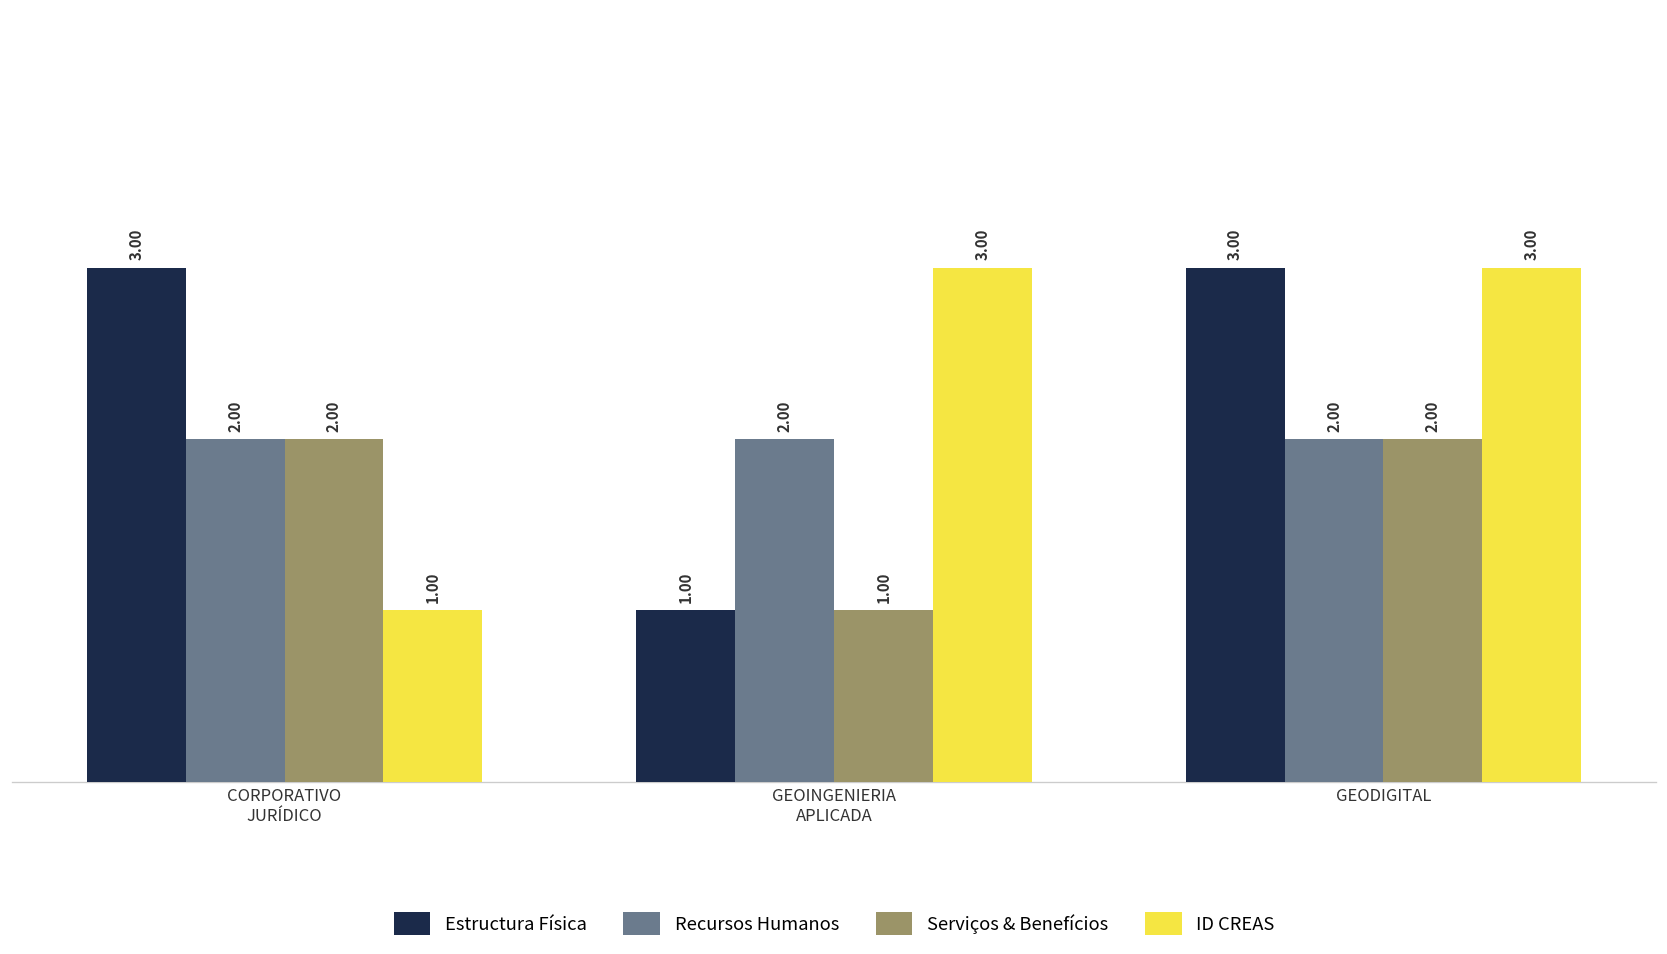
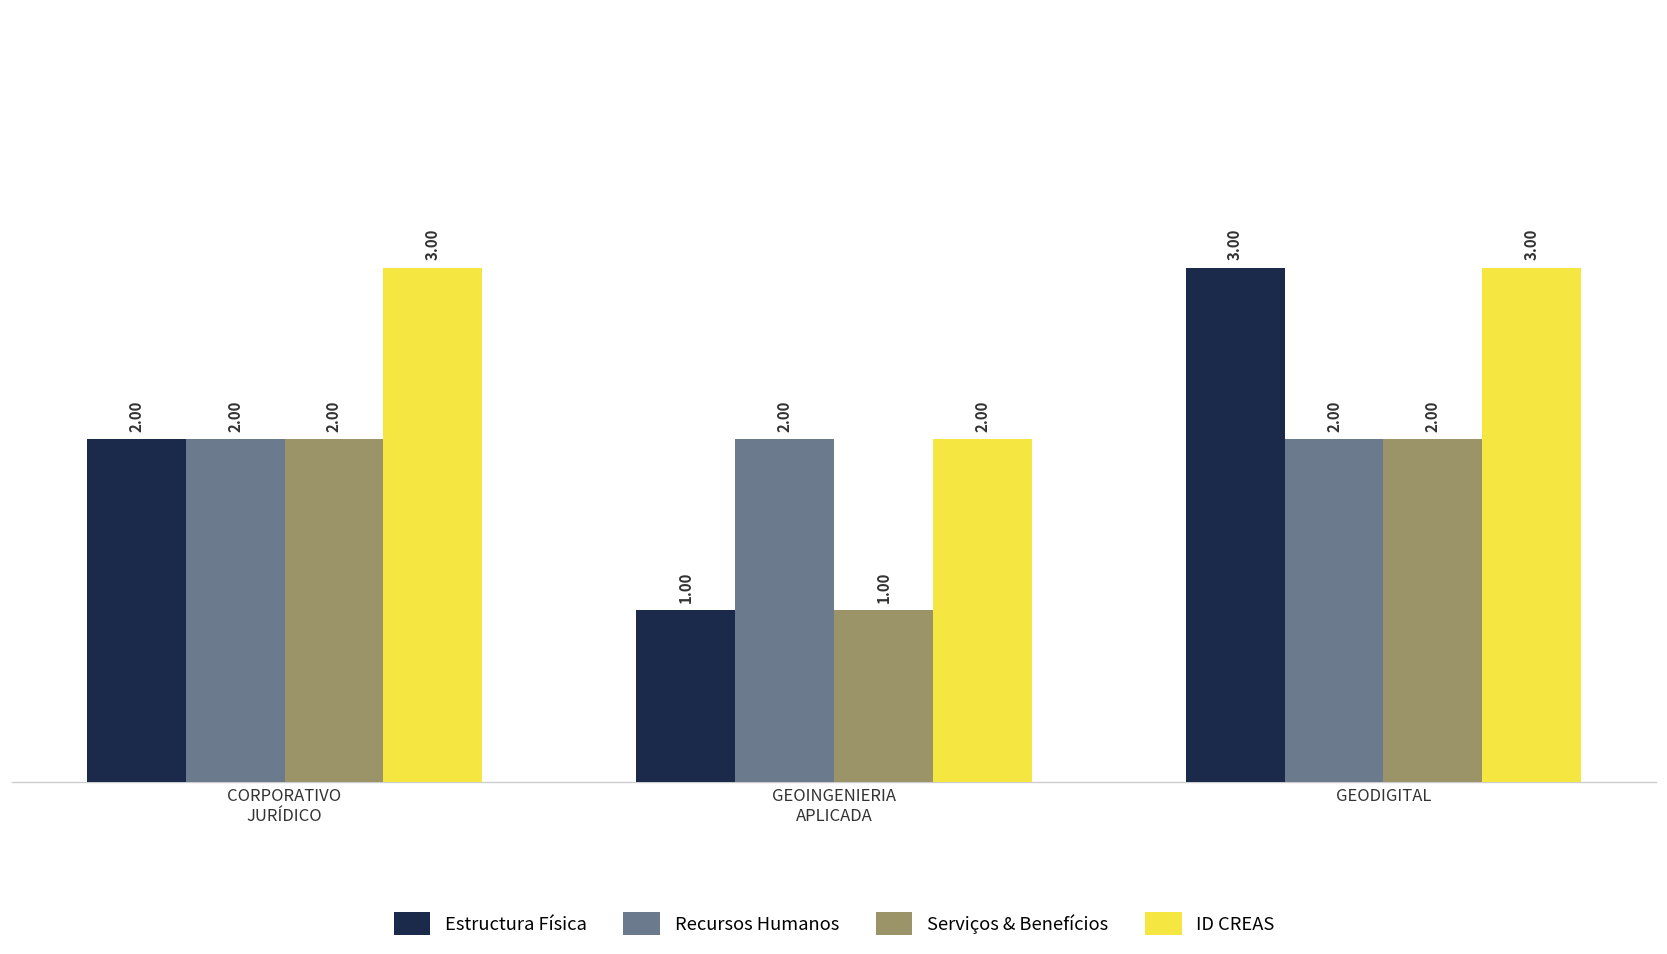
  {
    "Estructura Física": {
-     "CORPORATIVO JURÍDICO": 3.00,
+     "CORPORATIVO JURÍDICO": 2.00,
      "GEOINGENIERIA APLICADA": 1.00,
      "GEODIGITAL": 3.00
    },
    "Recursos Humanos": {
      "CORPORATIVO JURÍDICO": 2.00,
      "GEOINGENIERIA APLICADA": 2.00,
      "GEODIGITAL": 2.00
    },
    "Serviços & Benefícios": {
      "CORPORATIVO JURÍDICO": 2.00,
      "GEOINGENIERIA APLICADA": 1.00,
      "GEODIGITAL": 2.00
    },
    "ID CREAS": {
-     "CORPORATIVO JURÍDICO": 1.00,
-     "GEOINGENIERIA APLICADA": 3.00,
+     "CORPORATIVO JURÍDICO": 3.00,
+     "GEOINGENIERIA APLICADA": 2.00,
      "GEODIGITAL": 3.00
    }
  }
